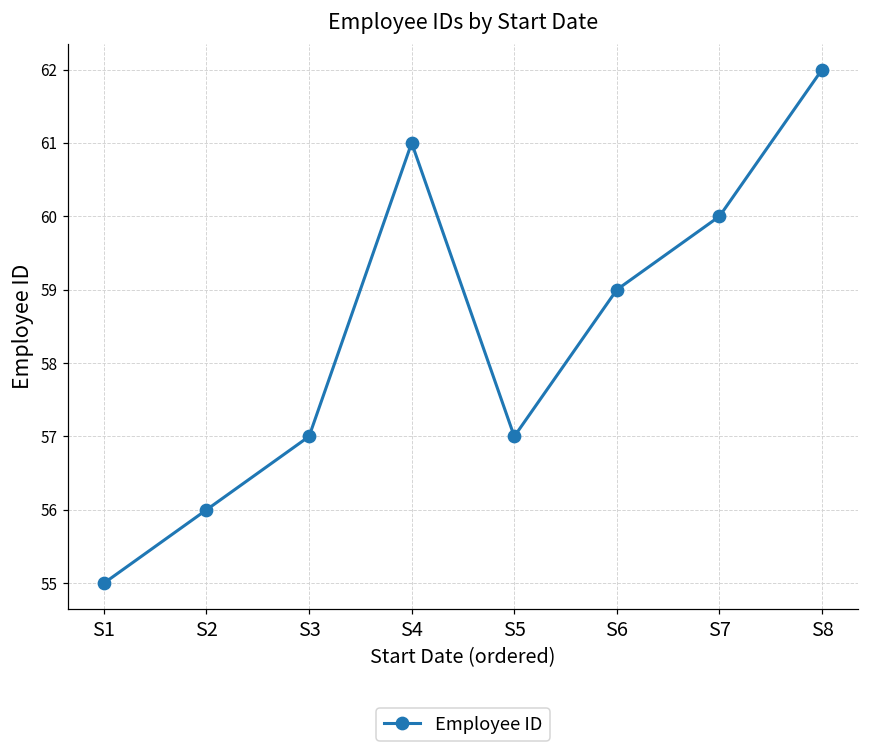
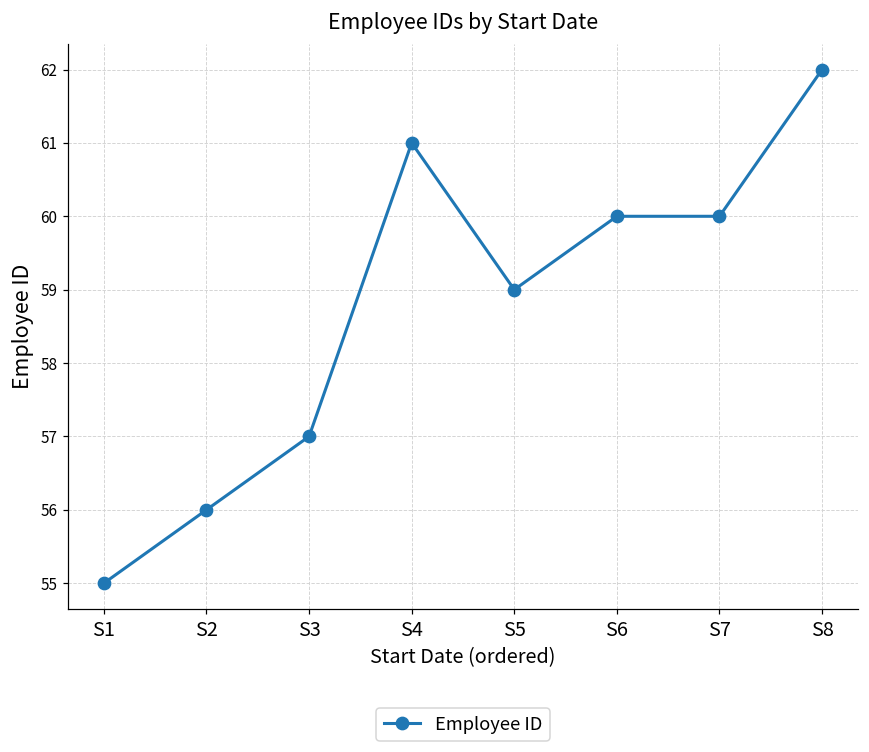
  {
    "S1": 55,
    "S2": 56,
    "S3": 57,
    "S4": 61,
-   "S5": 57,
-   "S6": 59,
+   "S5": 59,
+   "S6": 60,
    "S7": 60,
    "S8": 62
  }
